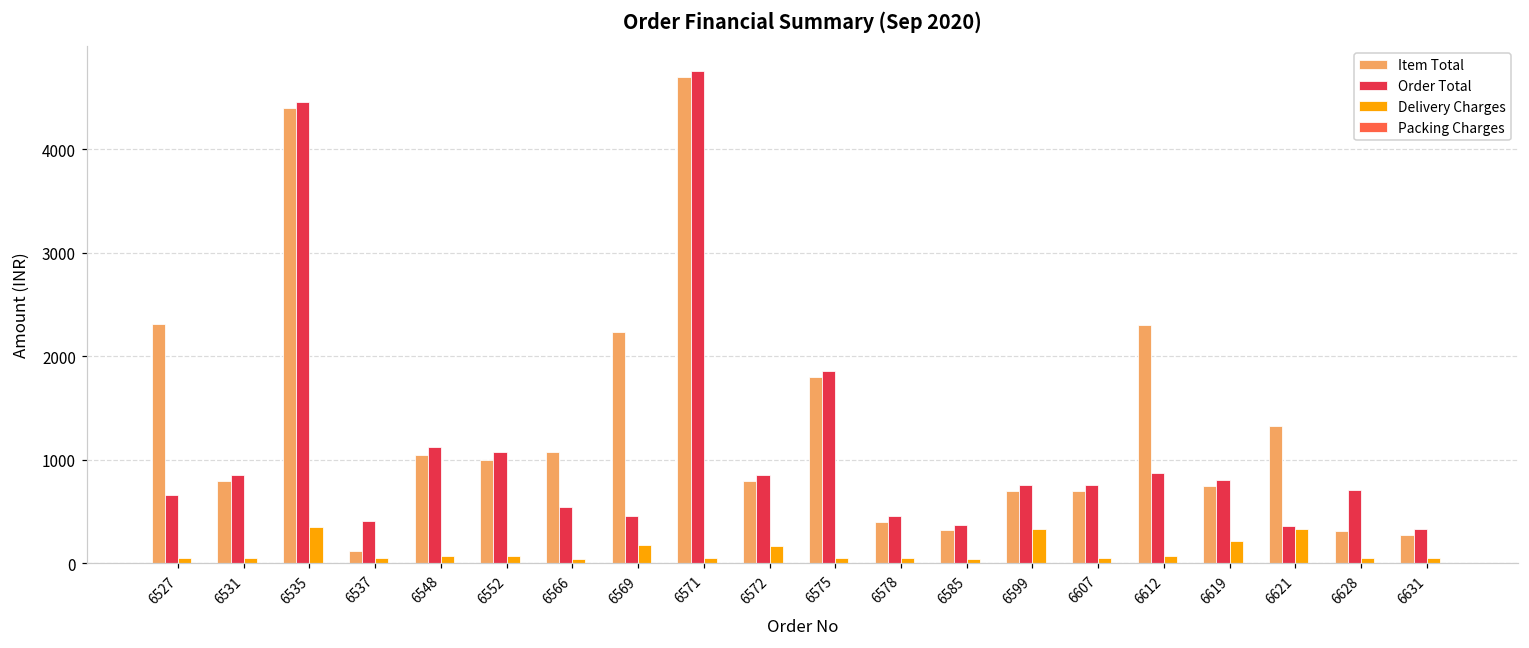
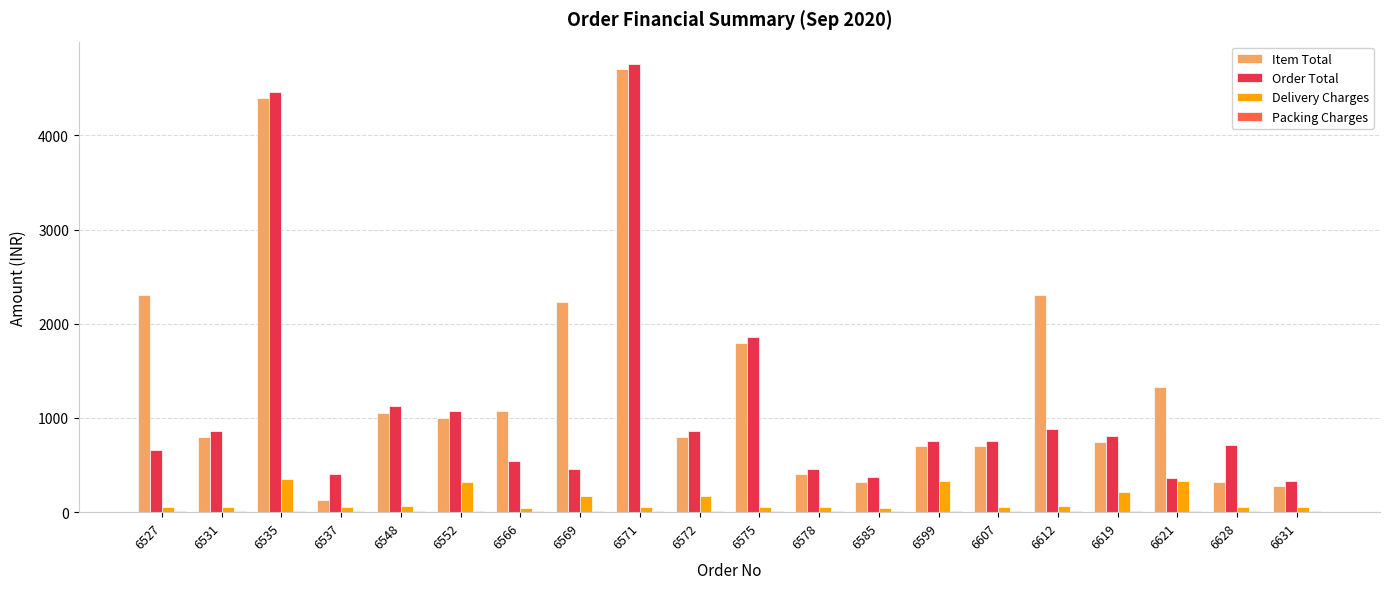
  {
    "Item Total": {
      "6527": 2300,
      "6531": 800,
      "6535": 4400,
      "6537": 100,
      "6548": 1100,
      "6552": 1000,
      "6566": 1100,
      "6569": 2200,
      "6571": 4700,
      "6572": 800,
      "6575": 1800,
      "6578": 400,
      "6585": 300,
      "6599": 700,
      "6607": 700,
      "6612": 2300,
      "6619": 800,
      "6621": 1300,
      "6628": 300,
      "6631": 300
    },
    "Delivery Charges": {
      "6527": 100,
      "6531": 100,
      "6535": 400,
      "6537": 100,
      "6548": 100,
-     "6552": 100,
+     "6552": 300,
      "6566": 0,
      "6569": 200,
      "6571": 100,
      "6572": 200,
      "6575": 100,
      "6578": 100,
      "6585": 0,
      "6599": 300,
      "6607": 100,
      "6612": 100,
      "6619": 200,
      "6621": 300,
      "6628": 100,
      "6631": 100
    }
  }
